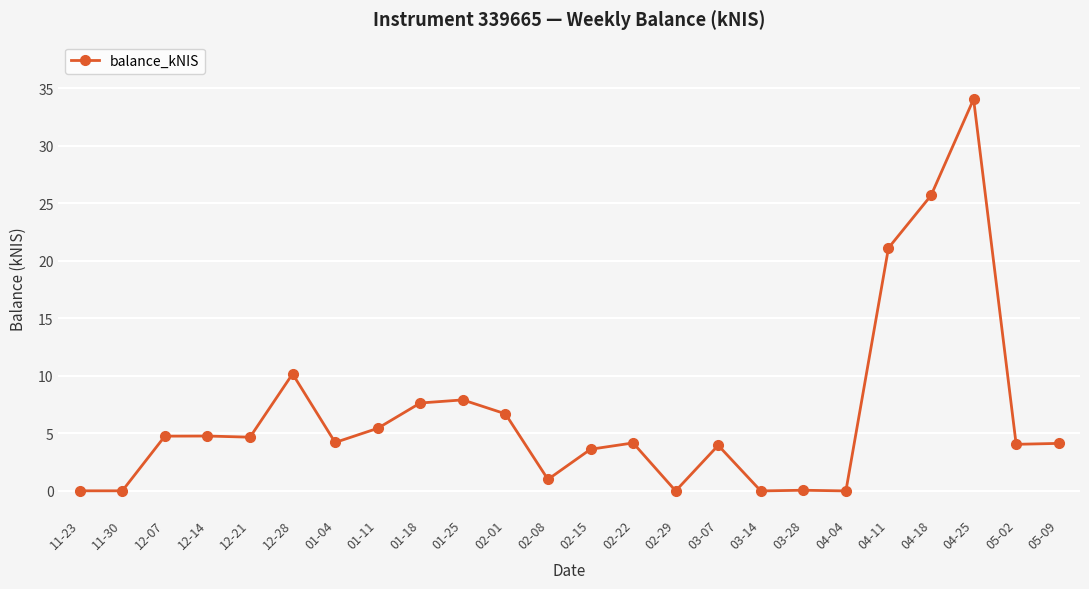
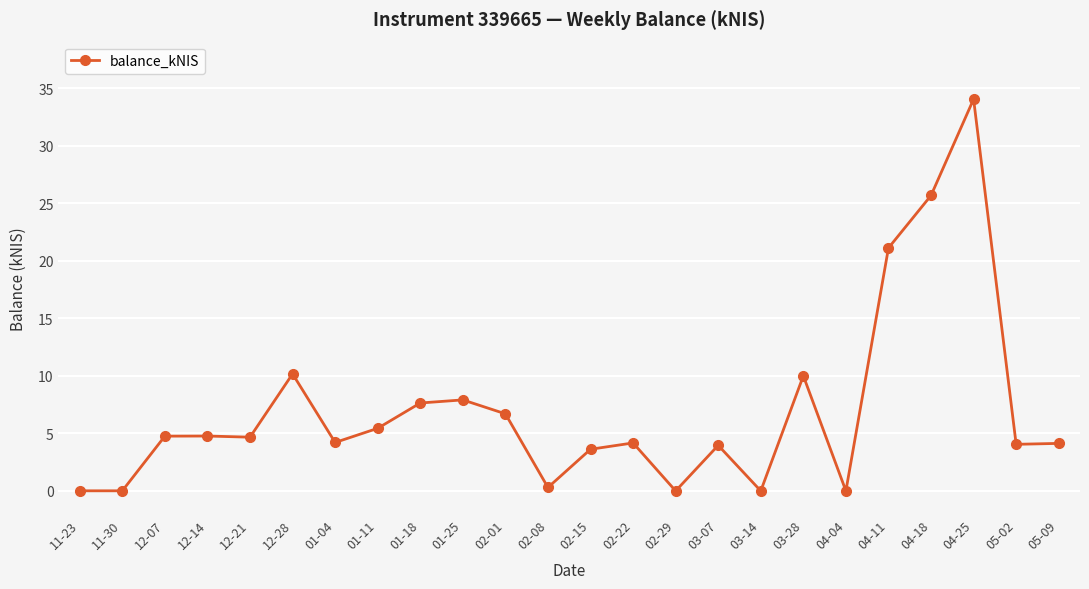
  {
    "11-23": 0.0,
    "11-30": 0.0,
    "12-07": 4.8,
    "12-14": 4.8,
    "12-21": 4.7,
    "12-28": 10.2,
    "01-04": 4.2,
    "01-11": 5.4,
    "01-18": 7.6,
    "01-25": 7.9,
    "02-01": 6.7,
-   "02-08": 1.0,
+   "02-08": 0.3,
    "02-15": 3.6,
    "02-22": 4.2,
    "02-29": 0.0,
    "03-07": 4.0,
    "03-14": 0.0,
-   "03-28": 0.1,
+   "03-28": 10.0,
    "04-04": 0.0,
    "04-11": 21.1,
    "04-18": 25.7,
    "04-25": 34.0,
    "05-02": 4.1,
    "05-09": 4.1
  }
